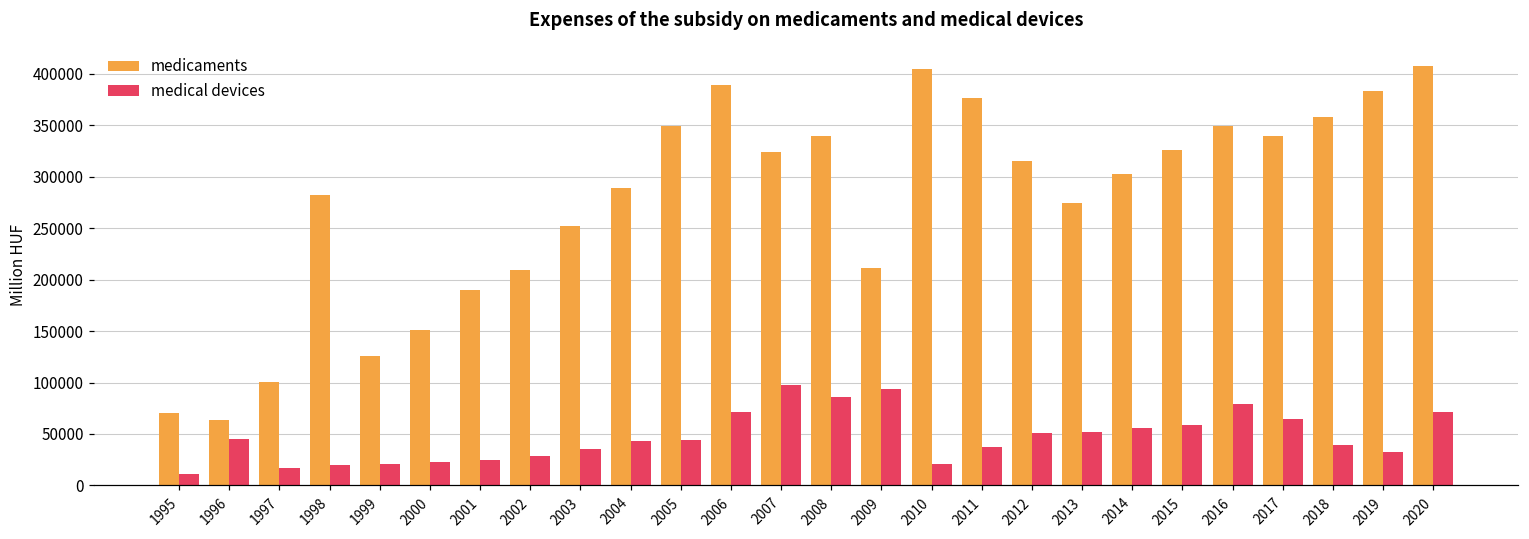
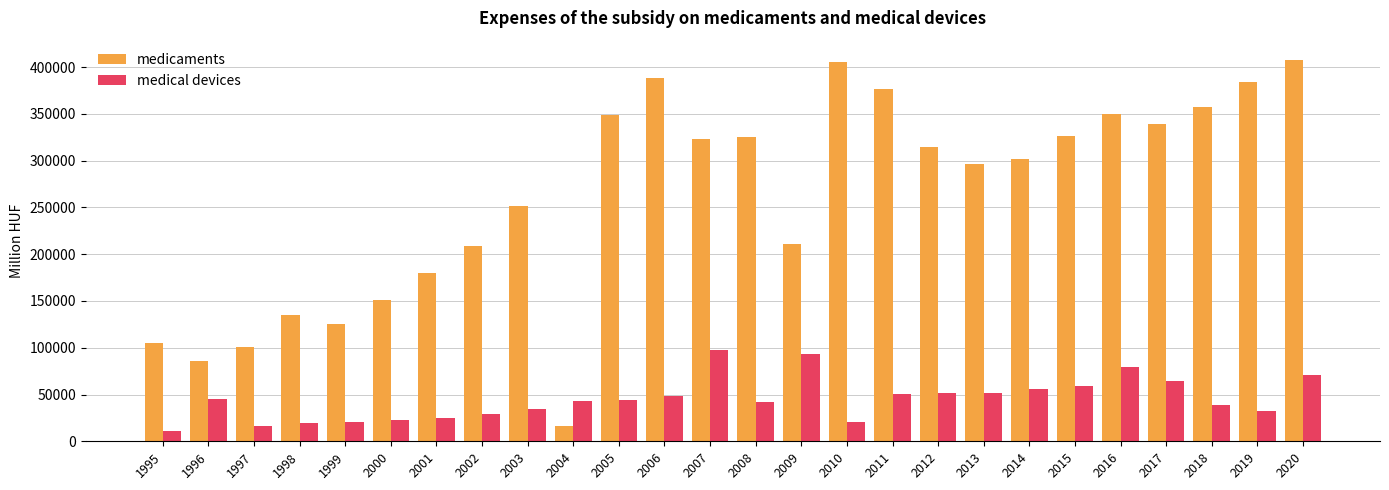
  {
    "medicaments": {
-     "1995": 70000,
-     "1996": 60000,
+     "1995": 110000,
+     "1996": 90000,
      "1997": 100000,
-     "1998": 280000,
+     "1998": 140000,
      "1999": 130000,
      "2000": 150000,
-     "2001": 190000,
+     "2001": 180000,
      "2002": 210000,
      "2003": 250000,
-     "2004": 290000,
+     "2004": 20000,
      "2005": 350000,
      "2006": 390000,
      "2007": 320000,
-     "2008": 340000,
+     "2008": 330000,
      "2009": 210000,
      "2010": 410000,
      "2011": 380000,
      "2012": 320000,
-     "2013": 270000,
+     "2013": 300000,
      "2014": 300000,
      "2015": 330000,
      "2016": 350000,
      "2017": 340000,
      "2018": 360000,
      "2019": 380000,
      "2020": 410000
    },
    "medical devices": {
      "1995": 10000,
      "1996": 40000,
      "1997": 20000,
      "1998": 20000,
      "1999": 20000,
      "2000": 20000,
      "2001": 30000,
      "2002": 30000,
      "2003": 30000,
      "2004": 40000,
      "2005": 40000,
-     "2006": 70000,
+     "2006": 50000,
      "2007": 100000,
-     "2008": 90000,
+     "2008": 40000,
      "2009": 90000,
      "2010": 20000,
-     "2011": 40000,
+     "2011": 50000,
      "2012": 50000,
      "2013": 50000,
      "2014": 60000,
      "2015": 60000,
      "2016": 80000,
      "2017": 60000,
      "2018": 40000,
      "2019": 30000,
      "2020": 70000
    }
  }
